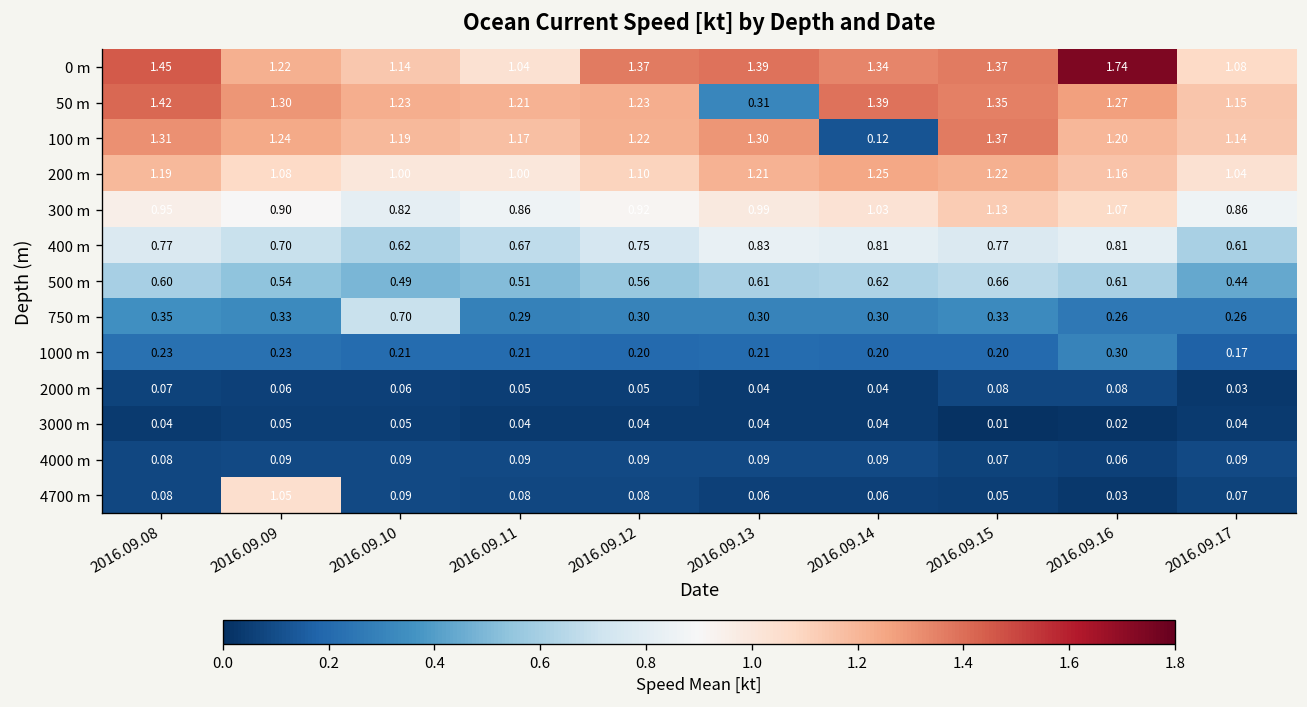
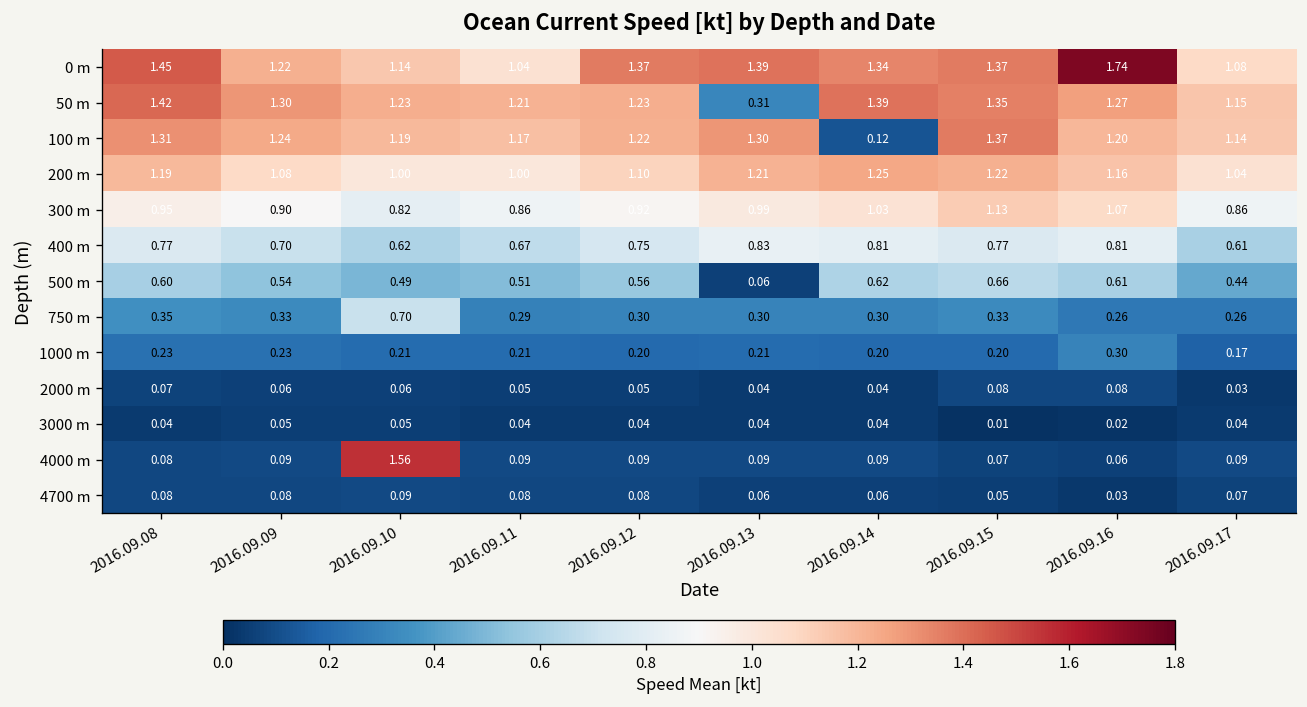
  {
    "0 m": {
      "2016.09.08": 1.45,
      "2016.09.09": 1.22,
      "2016.09.10": 1.14,
      "2016.09.12": 1.37,
      "2016.09.13": 1.39,
      "2016.09.14": 1.34,
      "2016.09.15": 1.37,
      "2016.09.16": 1.74,
      "2016.09.17": 1.08
    },
    "50 m": {
      "2016.09.08": 1.42,
      "2016.09.09": 1.30,
      "2016.09.10": 1.23,
      "2016.09.11": 1.21,
      "2016.09.12": 1.23,
      "2016.09.13": 0.31,
      "2016.09.14": 1.39,
      "2016.09.15": 1.35,
      "2016.09.16": 1.27,
      "2016.09.17": 1.15
    },
    "100 m": {
      "2016.09.08": 1.31,
      "2016.09.09": 1.24,
      "2016.09.10": 1.19,
      "2016.09.11": 1.17,
      "2016.09.12": 1.22,
      "2016.09.13": 1.30,
      "2016.09.14": 0.12,
      "2016.09.15": 1.37,
      "2016.09.16": 1.20,
      "2016.09.17": 1.14
    },
    "200 m": {
      "2016.09.08": 1.19,
      "2016.09.09": 1.08,
      "2016.09.12": 1.10,
      "2016.09.13": 1.21,
      "2016.09.14": 1.25,
      "2016.09.15": 1.22,
      "2016.09.16": 1.16
    },
    "300 m": {
      "2016.09.09": 0.90,
      "2016.09.10": 0.82,
      "2016.09.11": 0.86,
      "2016.09.15": 1.13,
      "2016.09.16": 1.07,
      "2016.09.17": 0.86
    },
    "400 m": {
      "2016.09.08": 0.77,
      "2016.09.09": 0.70,
      "2016.09.10": 0.62,
      "2016.09.11": 0.67,
      "2016.09.12": 0.75,
      "2016.09.13": 0.83,
      "2016.09.14": 0.81,
      "2016.09.15": 0.77,
      "2016.09.16": 0.81,
      "2016.09.17": 0.61
    },
    "500 m": {
      "2016.09.08": 0.60,
      "2016.09.09": 0.54,
      "2016.09.10": 0.49,
      "2016.09.11": 0.51,
      "2016.09.12": 0.56,
-     "2016.09.13": 0.61,
+     "2016.09.13": 0.06,
      "2016.09.14": 0.62,
      "2016.09.15": 0.66,
      "2016.09.16": 0.61,
      "2016.09.17": 0.44
    },
    "750 m": {
      "2016.09.08": 0.35,
      "2016.09.09": 0.33,
      "2016.09.10": 0.70,
      "2016.09.11": 0.29,
      "2016.09.12": 0.30,
      "2016.09.13": 0.30,
      "2016.09.14": 0.30,
      "2016.09.15": 0.33,
      "2016.09.16": 0.26,
      "2016.09.17": 0.26
    },
    "1000 m": {
      "2016.09.08": 0.23,
      "2016.09.09": 0.23,
      "2016.09.10": 0.21,
      "2016.09.11": 0.21,
      "2016.09.12": 0.20,
      "2016.09.13": 0.21,
      "2016.09.14": 0.20,
      "2016.09.15": 0.20,
      "2016.09.16": 0.30,
      "2016.09.17": 0.17
    },
    "2000 m": {
      "2016.09.08": 0.07,
      "2016.09.09": 0.06,
      "2016.09.10": 0.06,
      "2016.09.11": 0.05,
      "2016.09.12": 0.05,
      "2016.09.13": 0.04,
      "2016.09.14": 0.04,
      "2016.09.15": 0.08,
      "2016.09.16": 0.08,
      "2016.09.17": 0.03
    },
    "3000 m": {
      "2016.09.08": 0.04,
      "2016.09.09": 0.05,
      "2016.09.10": 0.05,
      "2016.09.11": 0.04,
      "2016.09.12": 0.04,
      "2016.09.13": 0.04,
      "2016.09.14": 0.04,
      "2016.09.15": 0.01,
      "2016.09.16": 0.02,
      "2016.09.17": 0.04
    },
    "4000 m": {
      "2016.09.08": 0.08,
      "2016.09.09": 0.09,
-     "2016.09.10": 0.09,
+     "2016.09.10": 1.56,
      "2016.09.11": 0.09,
      "2016.09.12": 0.09,
      "2016.09.13": 0.09,
      "2016.09.14": 0.09,
      "2016.09.15": 0.07,
      "2016.09.16": 0.06,
      "2016.09.17": 0.09
    },
    "4700 m": {
      "2016.09.08": 0.08,
-     "2016.09.09": 1.05,
+     "2016.09.09": 0.08,
      "2016.09.10": 0.09,
      "2016.09.11": 0.08,
      "2016.09.12": 0.08,
      "2016.09.13": 0.06,
      "2016.09.14": 0.06,
      "2016.09.15": 0.05,
      "2016.09.16": 0.03,
      "2016.09.17": 0.07
    }
  }
